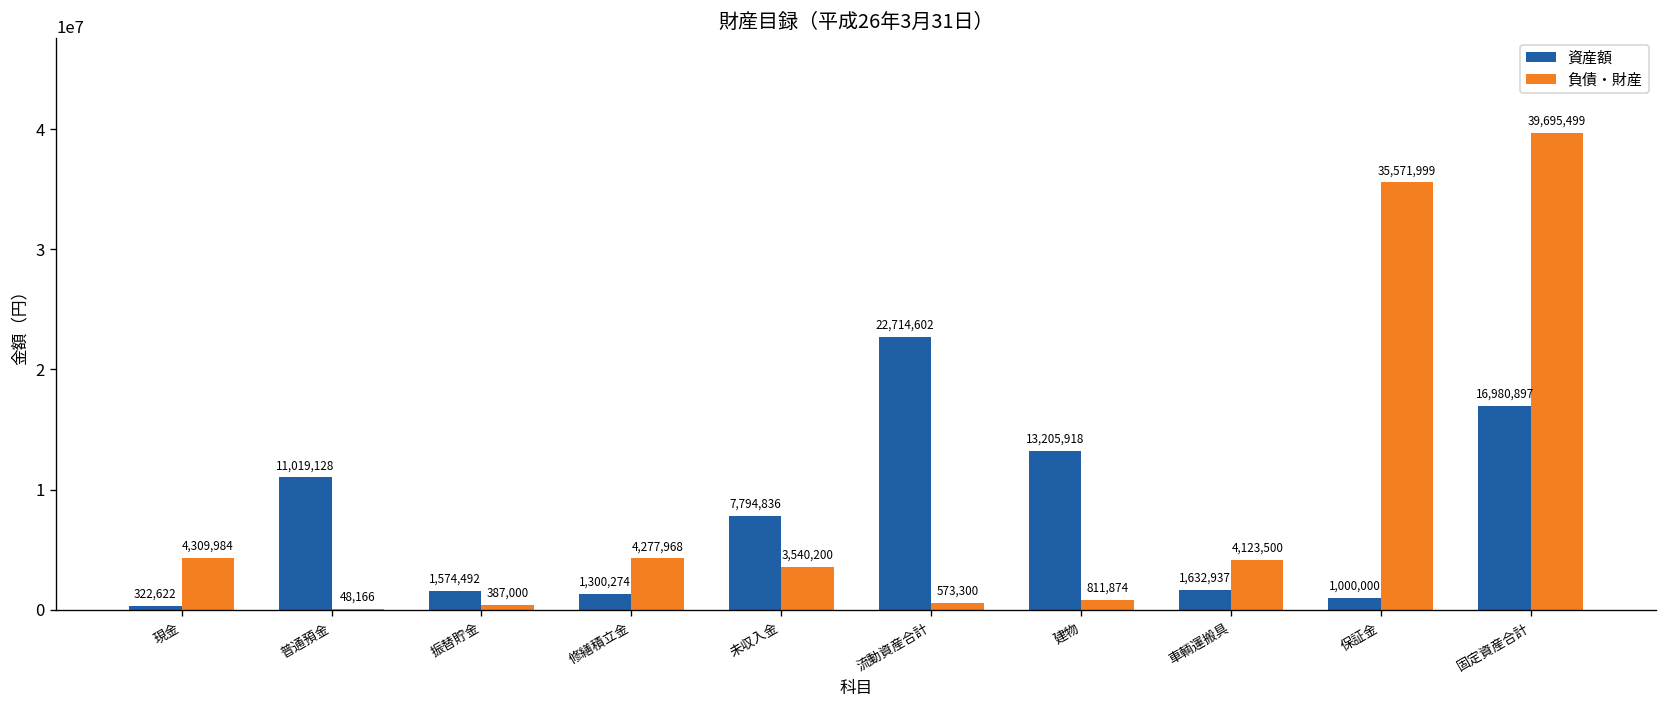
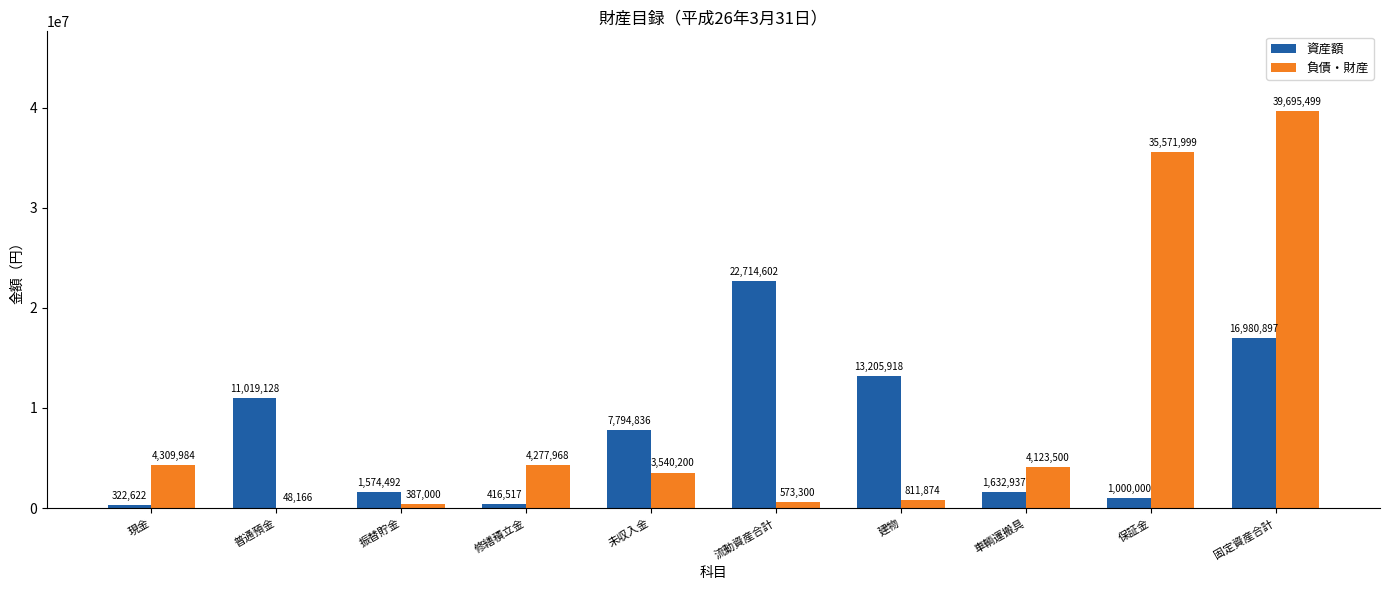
  {
    "資産額": {
      "現金": "322,622",
      "普通預金": "11,019,128",
      "振替貯金": "1,574,492",
-     "修繕積立金": "1,300,274",
+     "修繕積立金": "416,517",
      "未収入金": "7,794,836",
      "流動資産合計": "22,714,602",
      "建物": "13,205,918",
      "車輌運搬具": "1,632,937",
      "保証金": "1,000,000",
      "固定資産合計": "16,980,897"
    },
    "負債・財産": {
      "現金": "4,309,984",
      "普通預金": "48,166",
      "振替貯金": "387,000",
      "修繕積立金": "4,277,968",
      "未収入金": "3,540,200",
      "流動資産合計": "573,300",
      "建物": "811,874",
      "車輌運搬具": "4,123,500",
      "保証金": "35,571,999",
      "固定資産合計": "39,695,499"
    }
  }
